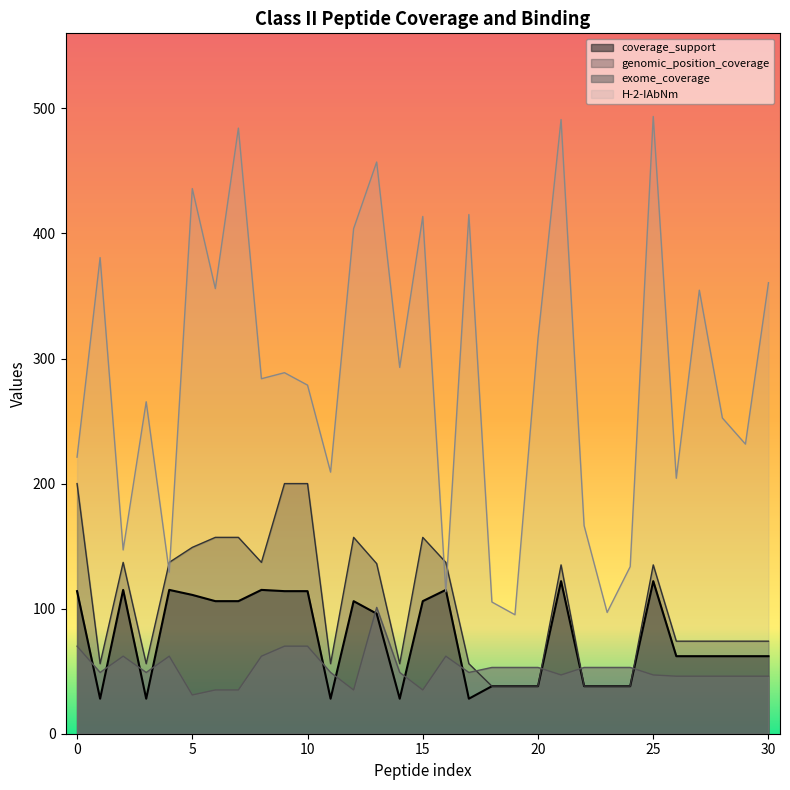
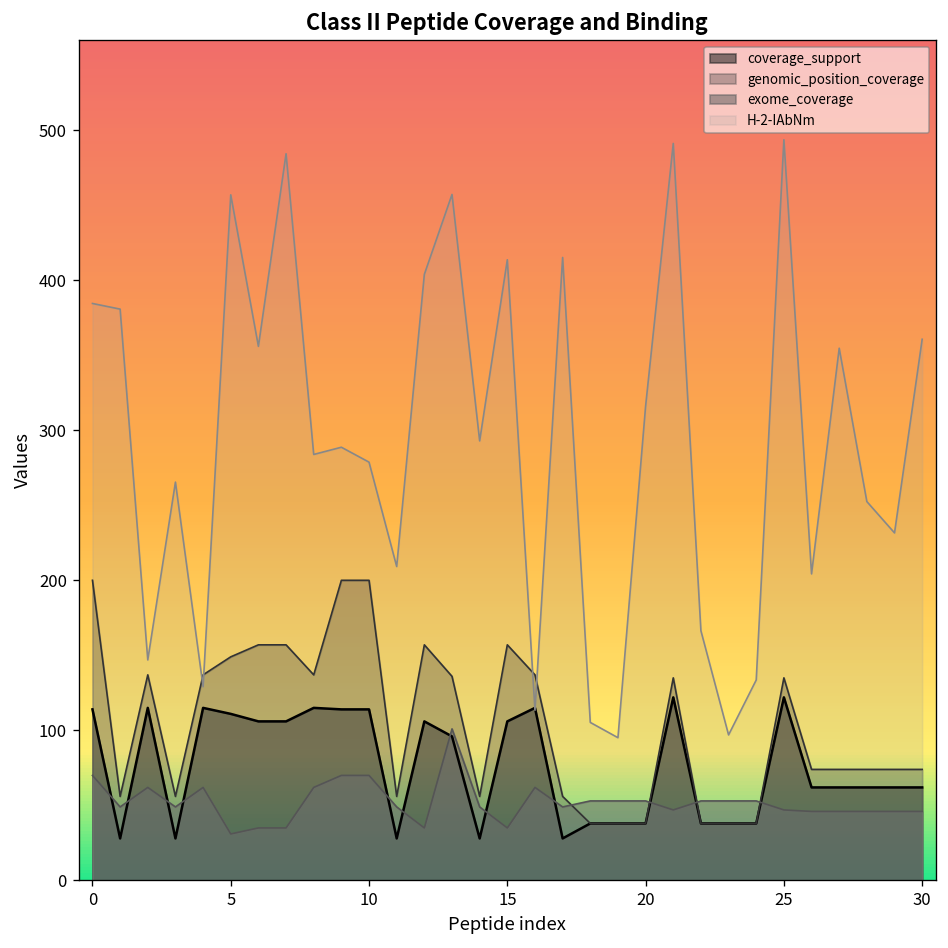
  {
    "H-2-IAbNm": {
-     "0": 221,
-     "5": 436,
+     "0": 384,
+     "5": 457,
      "10": 279,
      "15": 414,
      "20": 316,
      "25": 494,
      "30": 361
    }
  }
